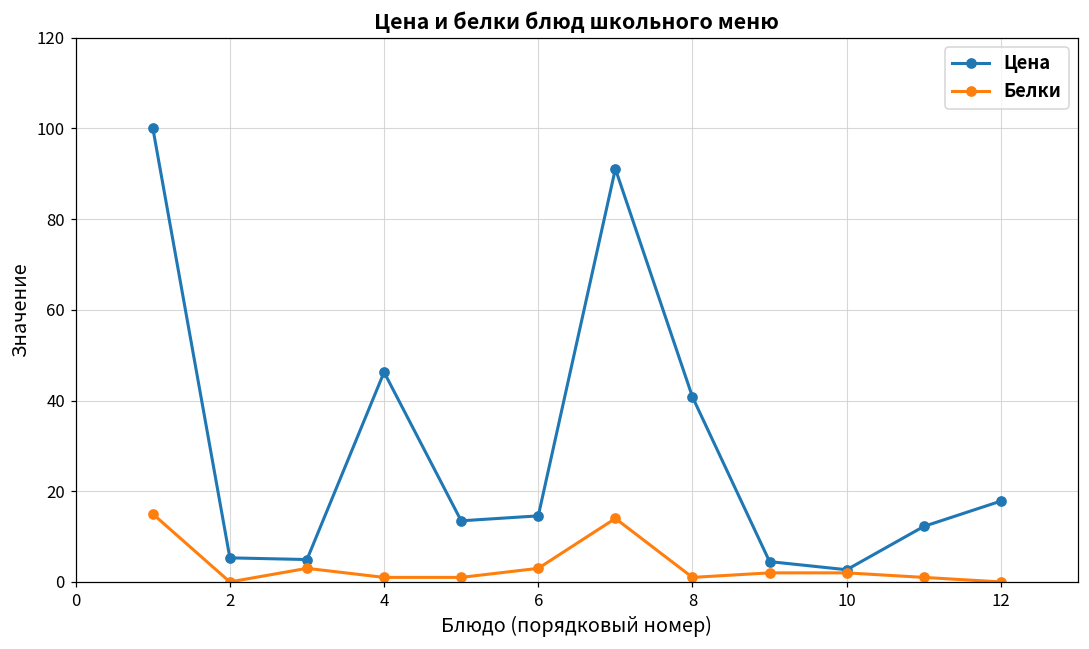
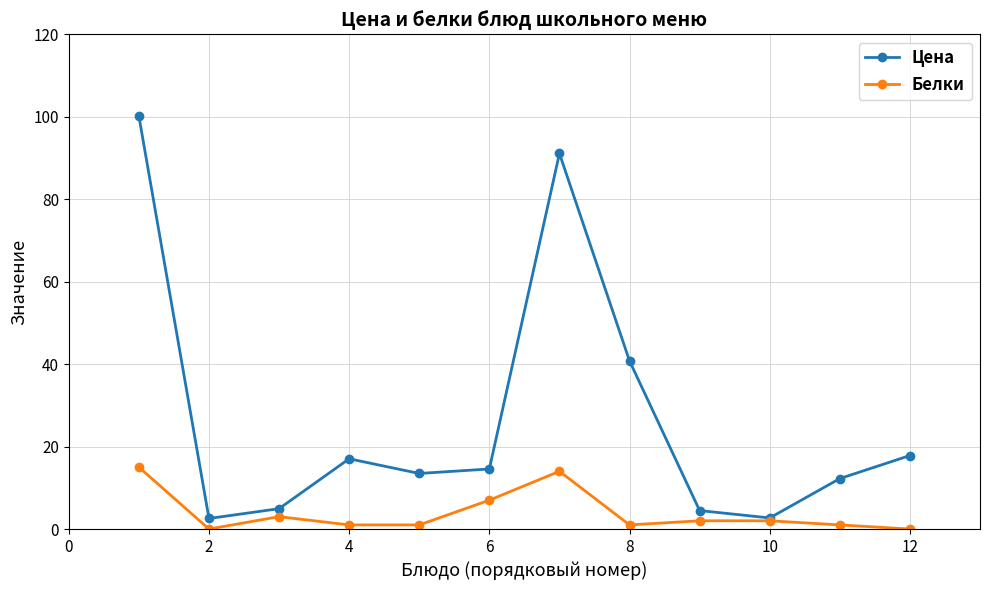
  {
    "Цена": {
-     "2": 5,
-     "4": 46,
+     "2": 3,
+     "4": 17,
      "6": 15,
      "8": 41,
      "10": 3,
      "12": 18
    },
    "Белки": {
      "2": 0,
      "4": 1,
-     "6": 3,
+     "6": 7,
      "8": 1,
      "10": 2,
      "12": 0
    }
  }
